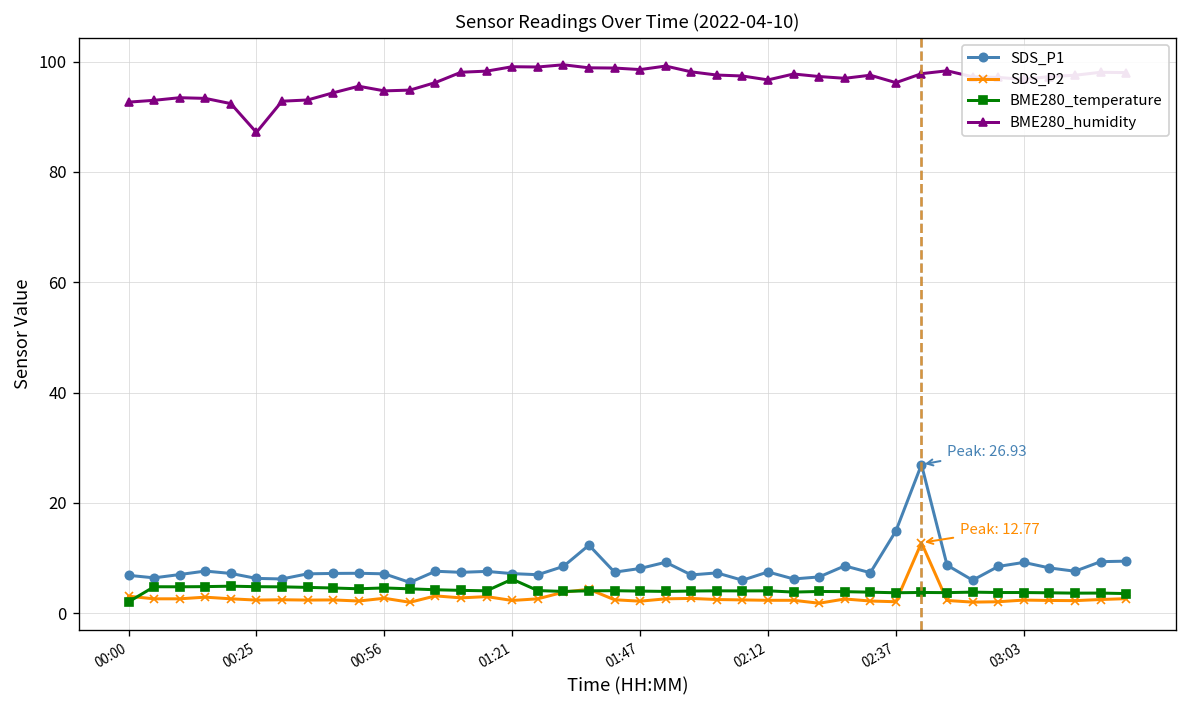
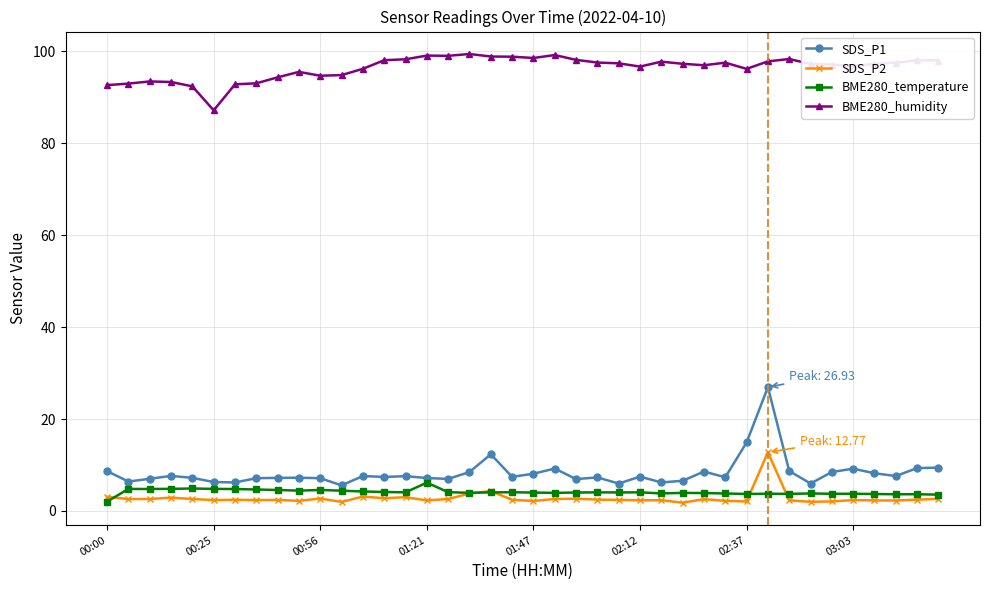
  {
    "SDS_P1": {
-     "00:00": 7,
+     "00:00": 9,
      "00:25": 6,
      "00:56": 7,
      "01:21": 7,
      "01:47": 8,
      "02:12": 7,
      "02:37": 15,
      "03:03": 9
    },
    "SDS_P2": {
      "00:00": 3,
      "00:25": 2,
      "00:56": 3,
      "01:21": 2,
      "01:47": 2,
      "02:12": 2,
      "02:37": 2,
      "03:03": 2
    },
    "BME280_temperature": {
      "00:00": 2,
      "00:25": 5,
      "00:56": 5,
      "01:21": 6,
      "01:47": 4,
      "02:12": 4,
      "02:37": 4,
      "03:03": 4
    },
    "BME280_humidity": {
      "00:00": 93,
      "00:25": 87,
      "00:56": 95,
      "01:21": 99,
      "01:47": 99,
      "02:12": 97,
      "02:37": 96
    }
  }
